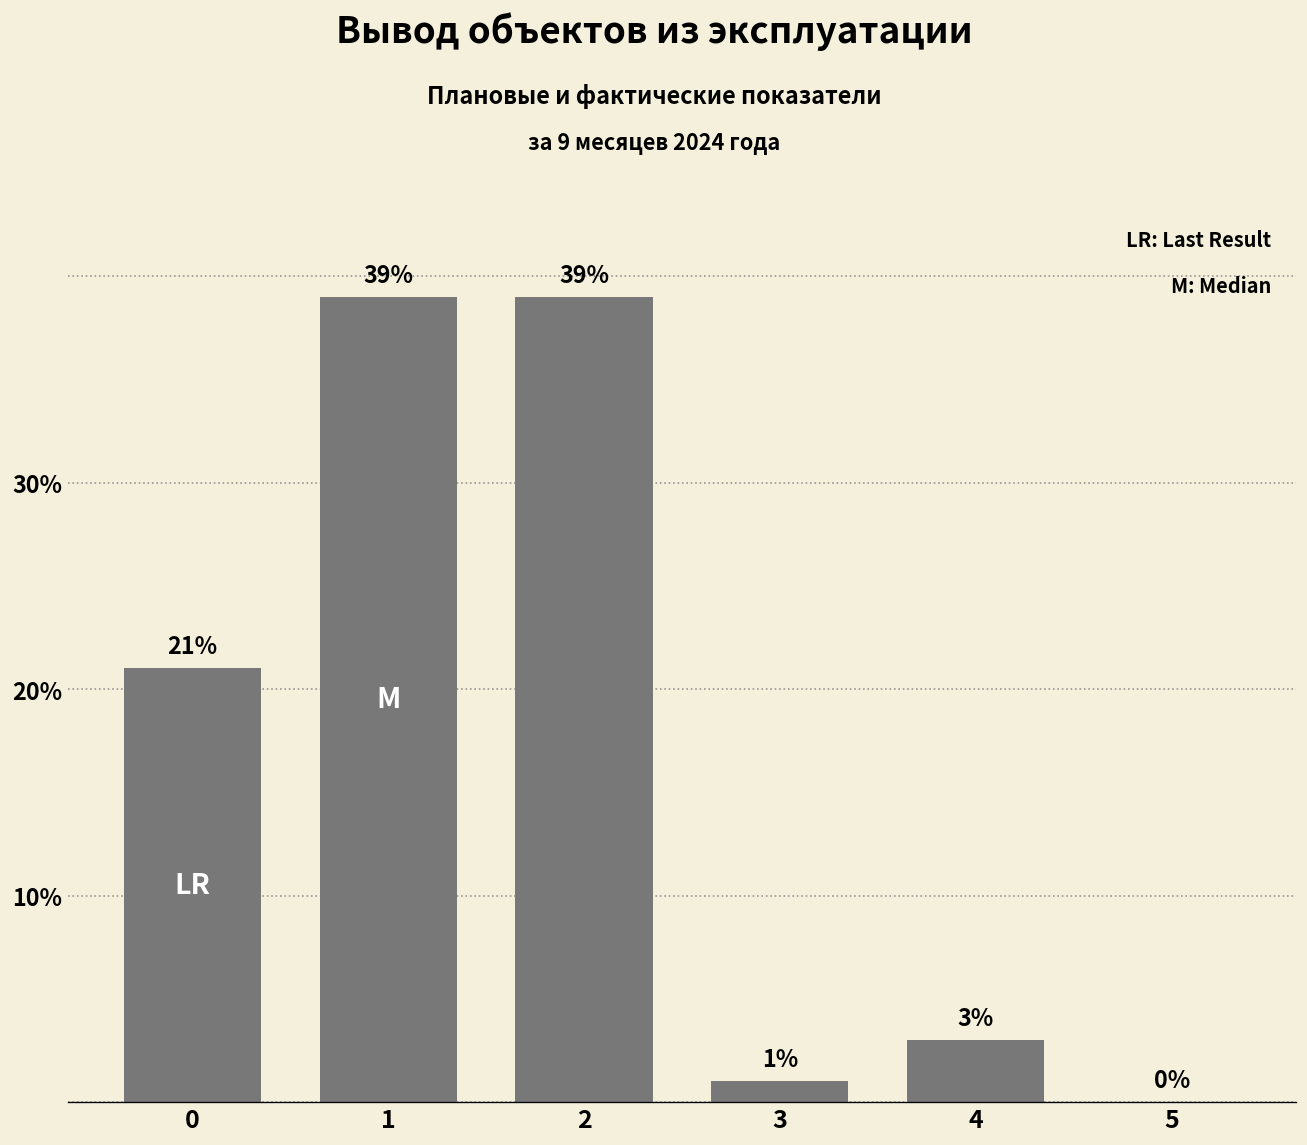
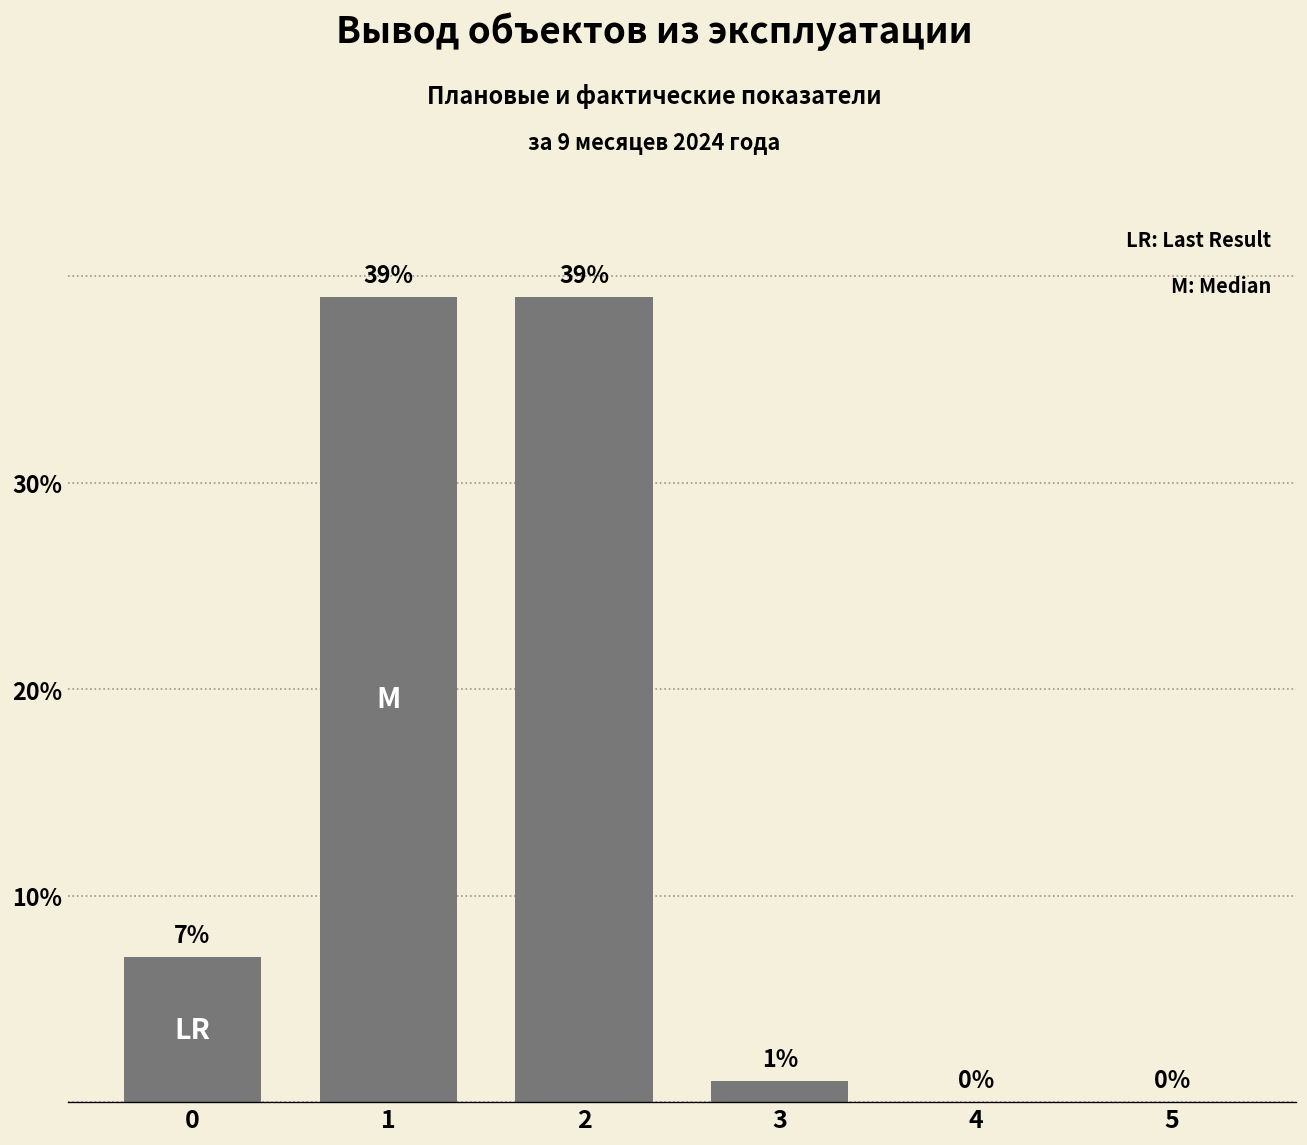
  {
-   "0": "21%",
+   "0": "7%",
    "1": "39%",
    "2": "39%",
    "3": "1%",
-   "4": "3%",
+   "4": "0%",
    "5": "0%"
  }
